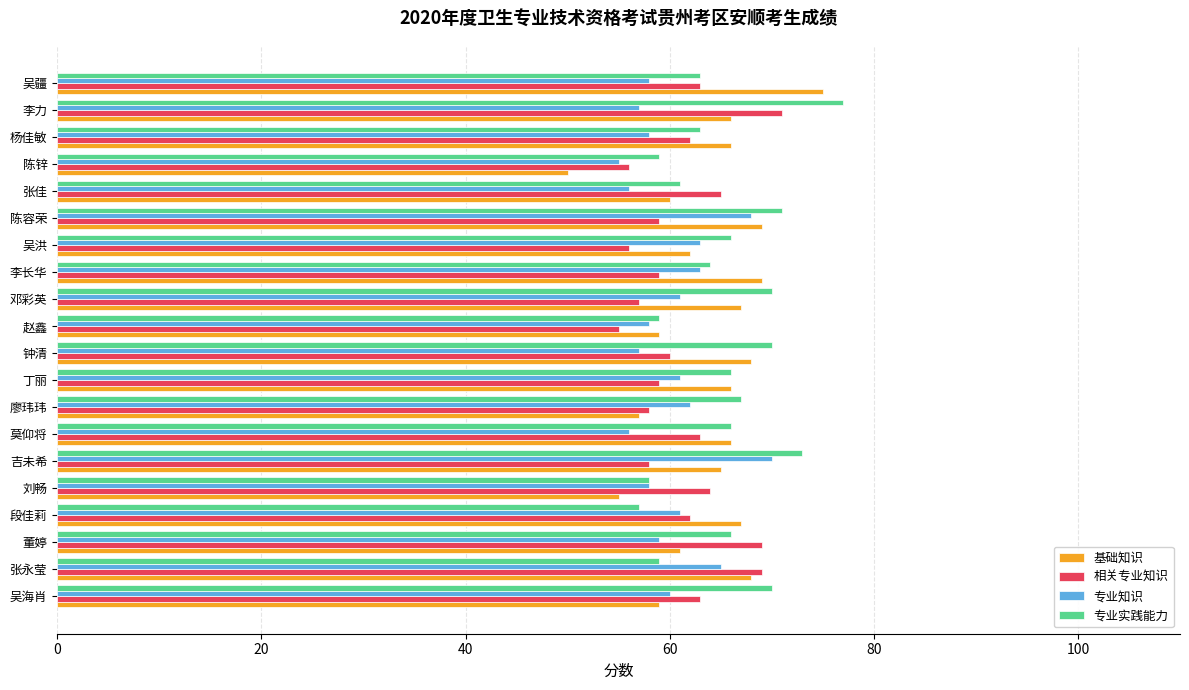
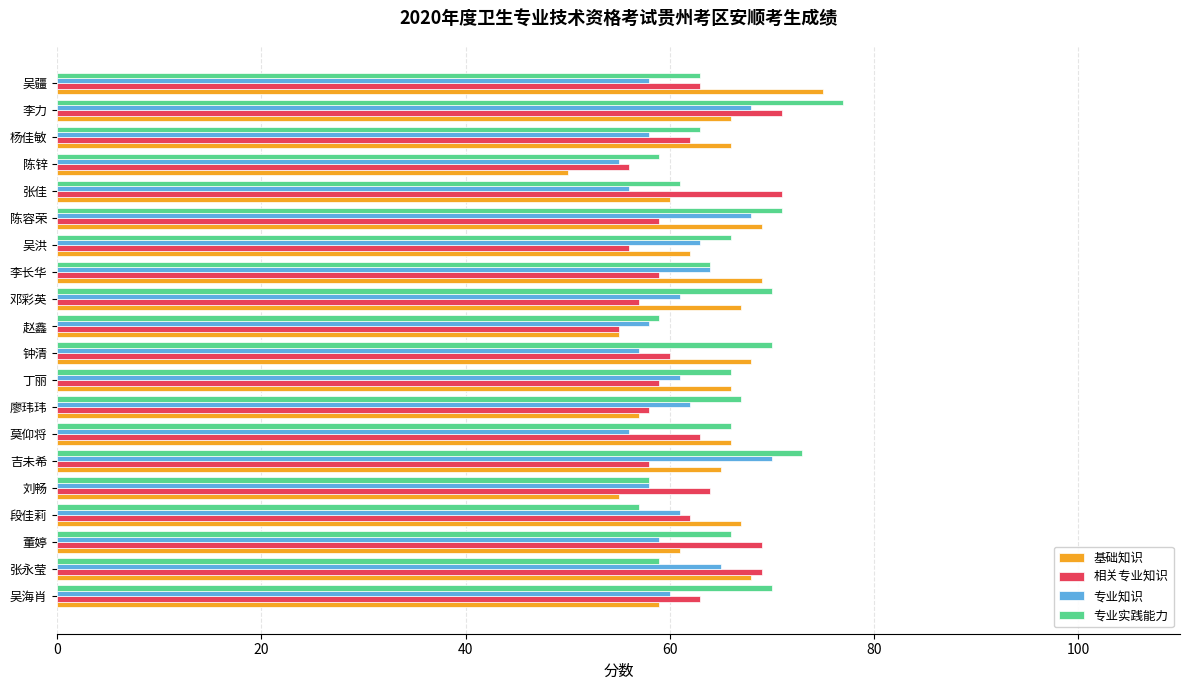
  {
    "基础知识": {
      "吴疆": 75,
      "李力": 66,
      "杨佳敏": 66,
      "陈锌": 50,
      "张佳": 60,
      "陈容荣": 69,
      "吴洪": 62,
      "李长华": 69,
      "邓彩英": 67,
-     "赵鑫": 59,
+     "赵鑫": 55,
      "钟清": 68,
      "丁丽": 66,
      "廖玮玮": 57,
      "莫仰将": 66,
      "吉未希": 65,
      "刘畅": 55,
      "段佳莉": 67,
      "董婷": 61,
      "张永莹": 68,
      "吴海肖": 59
    },
    "相关专业知识": {
      "吴疆": 63,
      "李力": 71,
      "杨佳敏": 62,
      "陈锌": 56,
-     "张佳": 65,
+     "张佳": 71,
      "陈容荣": 59,
      "吴洪": 56,
      "李长华": 59,
      "邓彩英": 57,
      "赵鑫": 55,
      "钟清": 60,
      "丁丽": 59,
      "廖玮玮": 58,
      "莫仰将": 63,
      "吉未希": 58,
      "刘畅": 64,
      "段佳莉": 62,
      "董婷": 69,
      "张永莹": 69,
      "吴海肖": 63
    },
    "专业知识": {
      "吴疆": 58,
-     "李力": 57,
+     "李力": 68,
      "杨佳敏": 58,
      "陈锌": 55,
      "张佳": 56,
      "陈容荣": 68,
      "吴洪": 63,
-     "李长华": 63,
+     "李长华": 64,
      "邓彩英": 61,
      "赵鑫": 58,
      "钟清": 57,
      "丁丽": 61,
      "廖玮玮": 62,
      "莫仰将": 56,
      "吉未希": 70,
      "刘畅": 58,
      "段佳莉": 61,
      "董婷": 59,
      "张永莹": 65,
      "吴海肖": 60
    },
    "专业实践能力": {
      "吴疆": 63,
      "李力": 77,
      "杨佳敏": 63,
      "陈锌": 59,
      "张佳": 61,
      "陈容荣": 71,
      "吴洪": 66,
      "李长华": 64,
      "邓彩英": 70,
      "赵鑫": 59,
      "钟清": 70,
      "丁丽": 66,
      "廖玮玮": 67,
      "莫仰将": 66,
      "吉未希": 73,
      "刘畅": 58,
      "段佳莉": 57,
      "董婷": 66,
      "张永莹": 59,
      "吴海肖": 70
    }
  }
